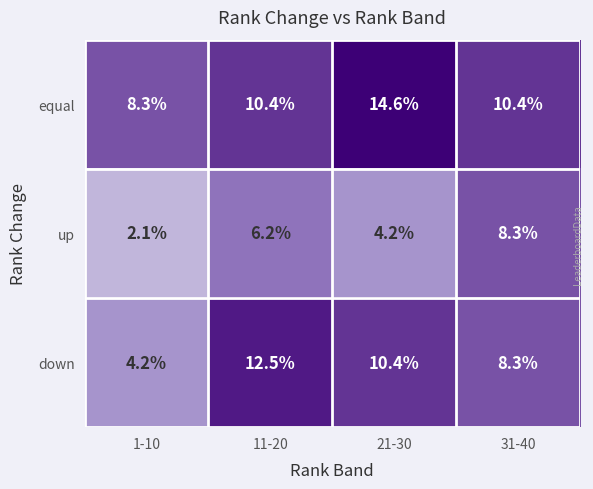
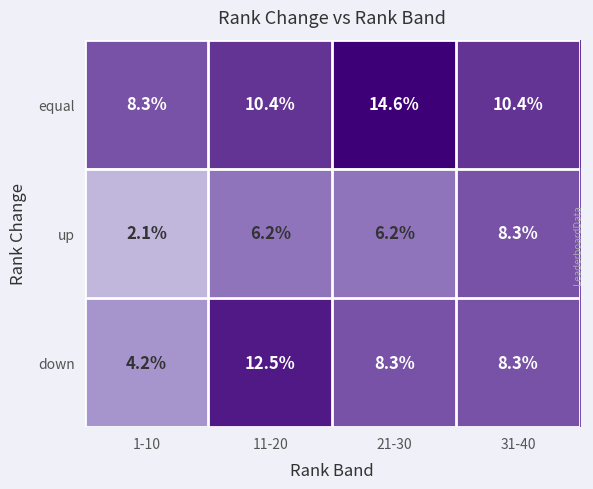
  {
    "equal": {
      "1-10": "8.3%",
      "11-20": "10.4%",
      "21-30": "14.6%",
      "31-40": "10.4%"
    },
    "up": {
      "1-10": "2.1%",
      "11-20": "6.2%",
-     "21-30": "4.2%",
+     "21-30": "6.2%",
      "31-40": "8.3%"
    },
    "down": {
      "1-10": "4.2%",
      "11-20": "12.5%",
-     "21-30": "10.4%",
+     "21-30": "8.3%",
      "31-40": "8.3%"
    }
  }
